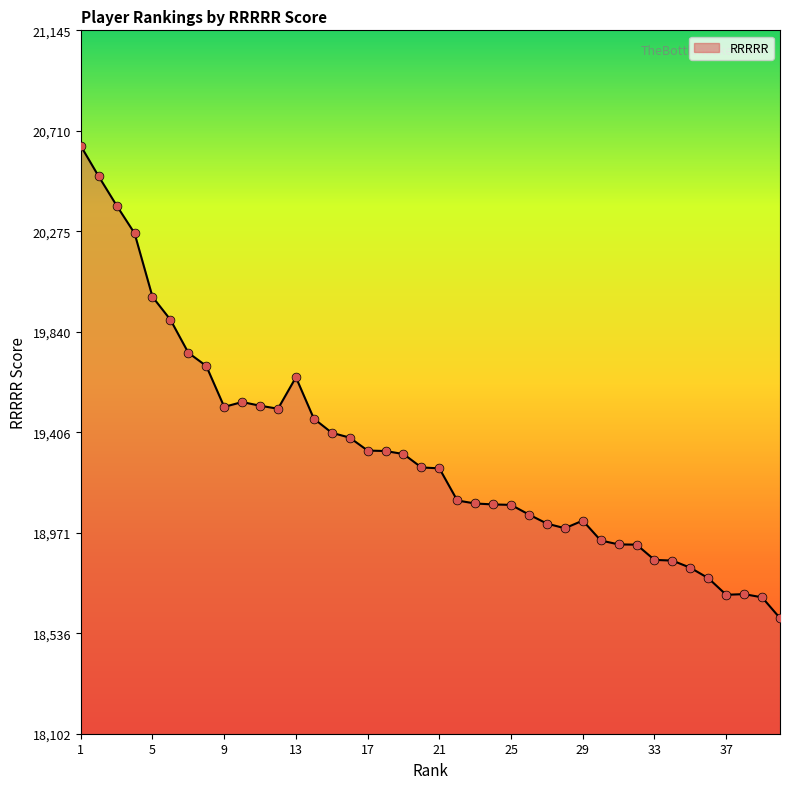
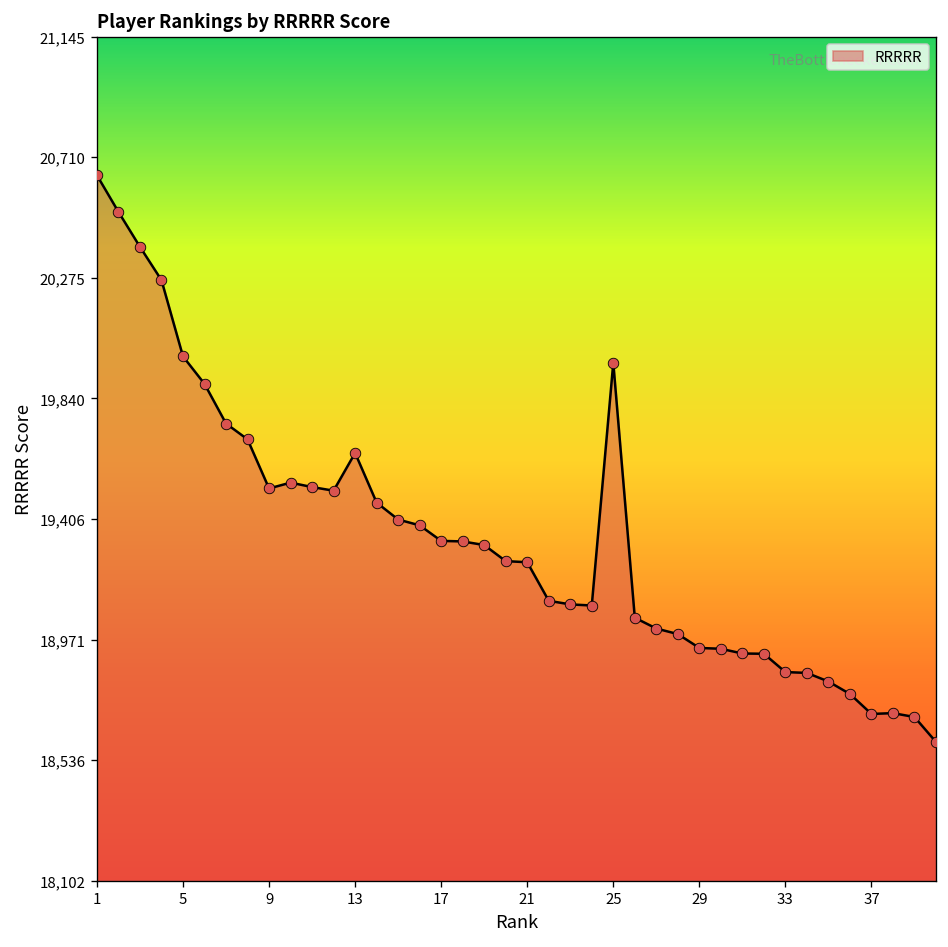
  {
    "1": "20,650",
    "5": "19,990",
    "9": "19,520",
    "13": "19,640",
    "17": "19,330",
    "21": "19,250",
-   "25": "19,090",
-   "29": "19,020",
+   "25": "19,970",
+   "29": "18,940",
    "33": "18,850",
    "37": "18,700"
  }
